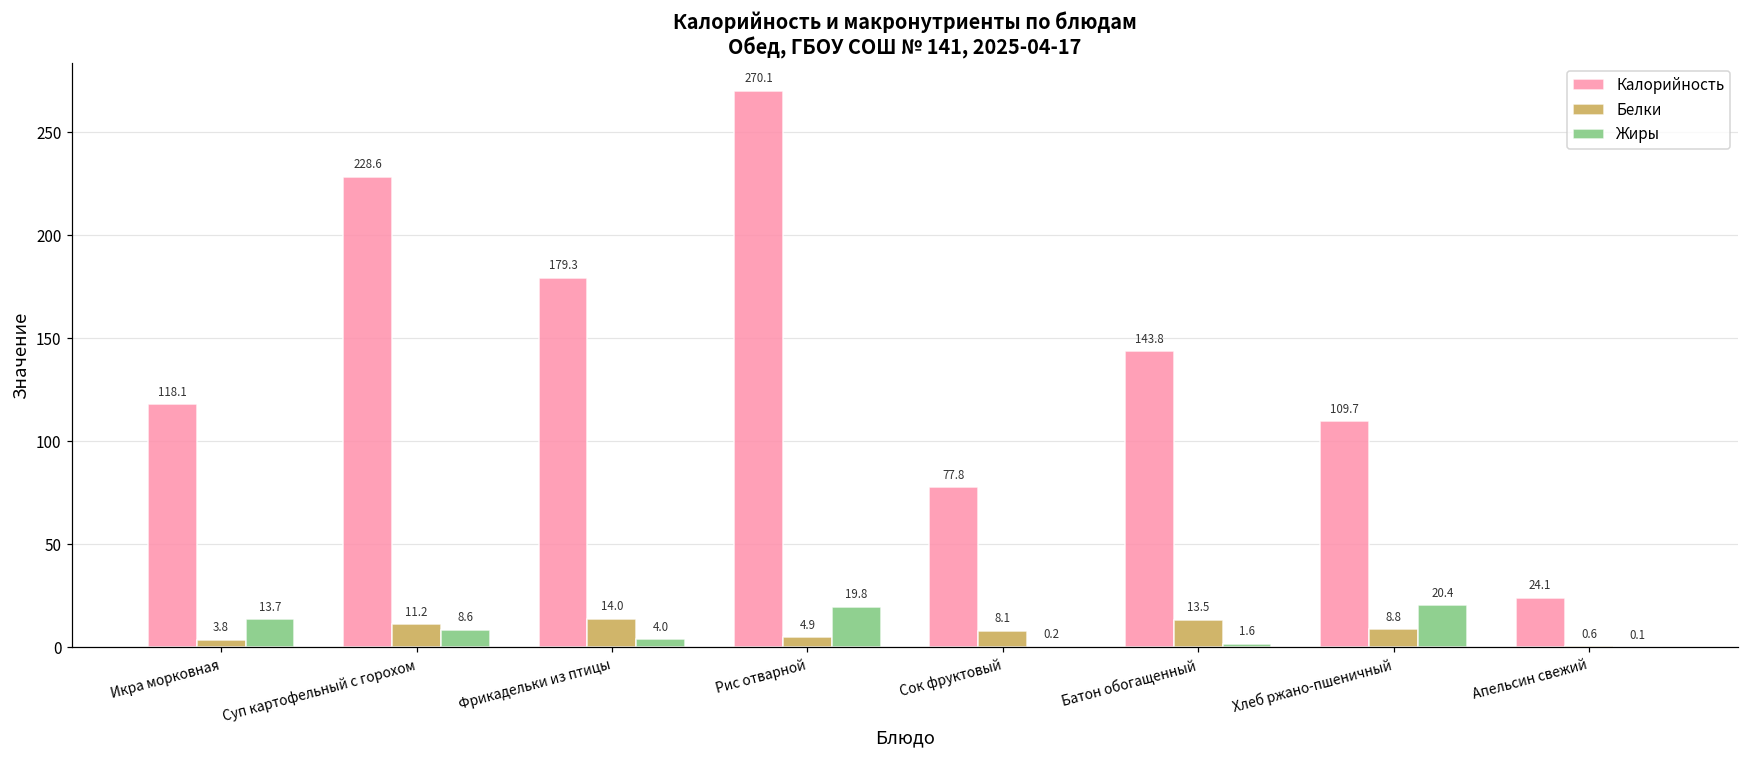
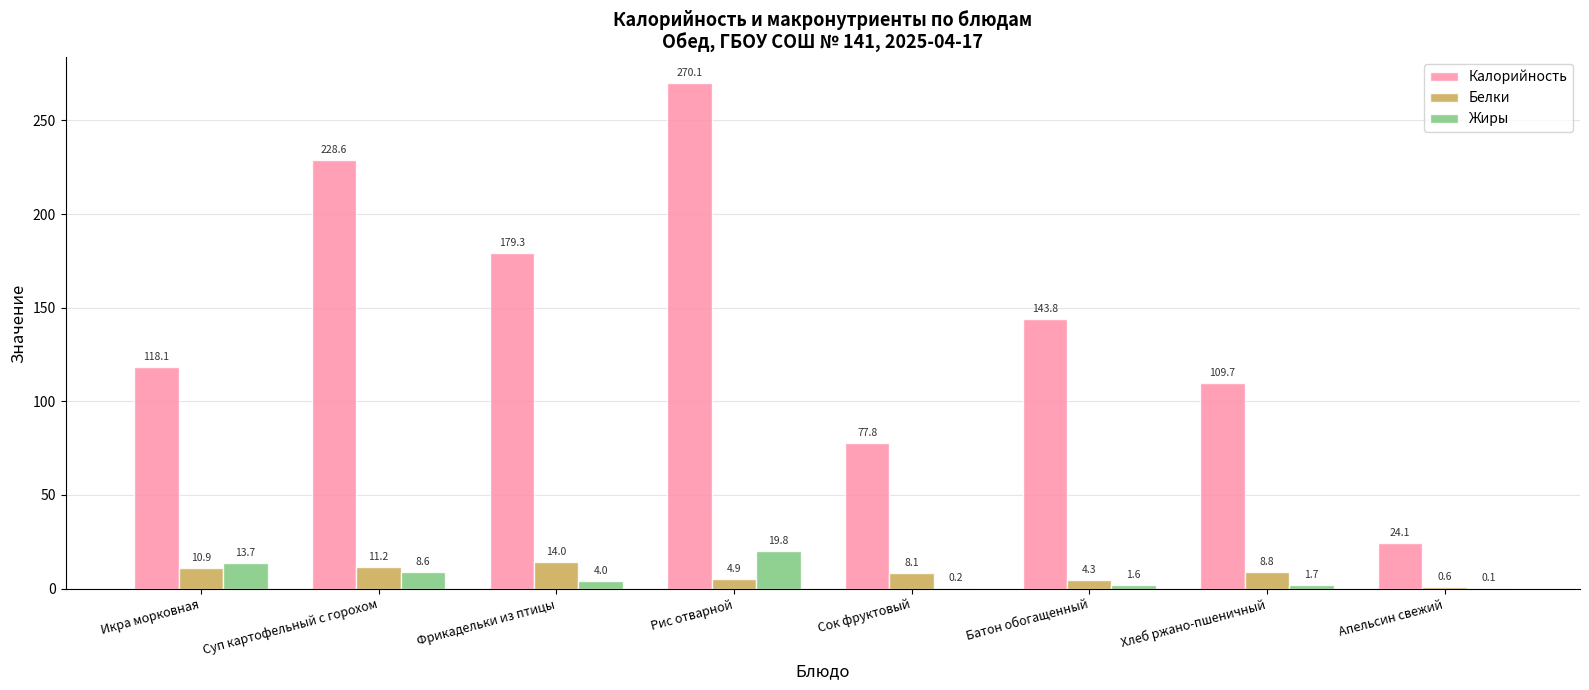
  {
    "Калорийность": {
      "Икра морковная": 118.1,
      "Суп картофельный с горохом": 228.6,
      "Фрикадельки из птицы": 179.3,
      "Рис отварной": 270.1,
      "Сок фруктовый": 77.8,
      "Батон обогащенный": 143.8,
      "Хлеб ржано-пшеничный": 109.7,
      "Апельсин свежий": 24.1
    },
    "Белки": {
-     "Икра морковная": 3.8,
+     "Икра морковная": 10.9,
      "Суп картофельный с горохом": 11.2,
      "Фрикадельки из птицы": 14.0,
      "Рис отварной": 4.9,
      "Сок фруктовый": 8.1,
-     "Батон обогащенный": 13.5,
+     "Батон обогащенный": 4.3,
      "Хлеб ржано-пшеничный": 8.8,
      "Апельсин свежий": 0.6
    },
    "Жиры": {
      "Икра морковная": 13.7,
      "Суп картофельный с горохом": 8.6,
      "Фрикадельки из птицы": 4.0,
      "Рис отварной": 19.8,
      "Сок фруктовый": 0.2,
      "Батон обогащенный": 1.6,
-     "Хлеб ржано-пшеничный": 20.4,
+     "Хлеб ржано-пшеничный": 1.7,
      "Апельсин свежий": 0.1
    }
  }
